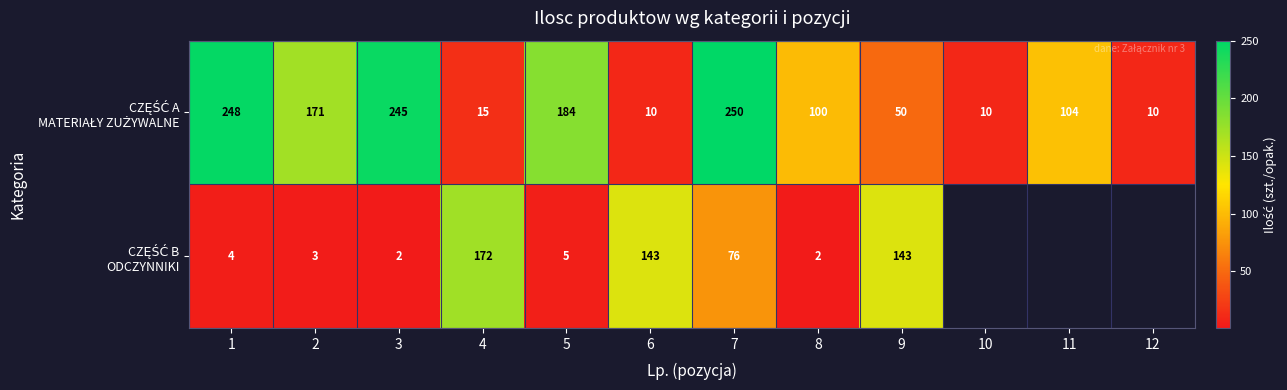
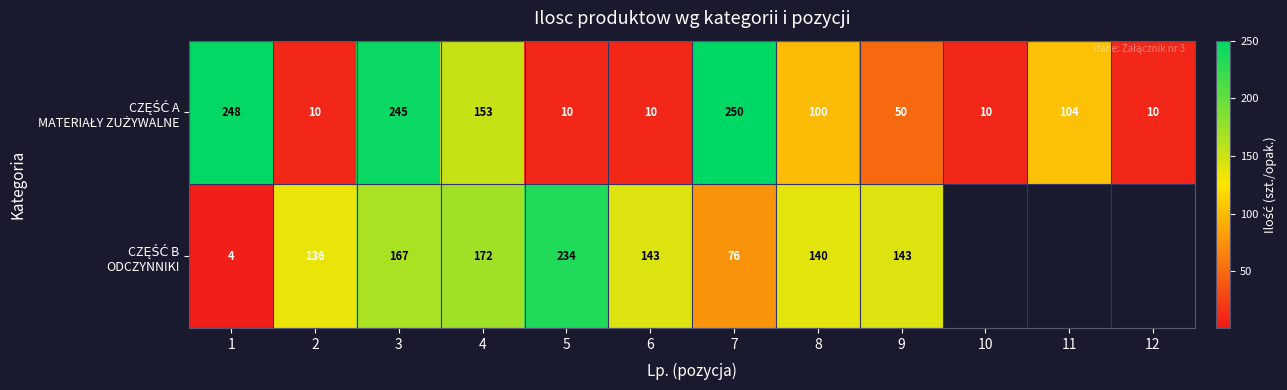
  {
    "CZĘŚĆ A MATERIAŁY ZUŻYWALNE": {
      "1": 248,
-     "2": 171,
+     "2": 10,
      "3": 245,
-     "4": 15,
-     "5": 184,
+     "4": 153,
+     "5": 10,
      "6": 10,
      "7": 250,
      "8": 100,
      "9": 50,
      "10": 10,
      "11": 104
    },
    "CZĘŚĆ B ODCZYNNIKI": {
      "1": 4,
-     "2": 3,
-     "3": 2,
+     "2": 136,
+     "3": 167,
      "4": 172,
-     "5": 5,
+     "5": 234,
      "6": 143,
      "7": 76,
-     "8": 2,
+     "8": 140,
      "9": 143
    }
  }
